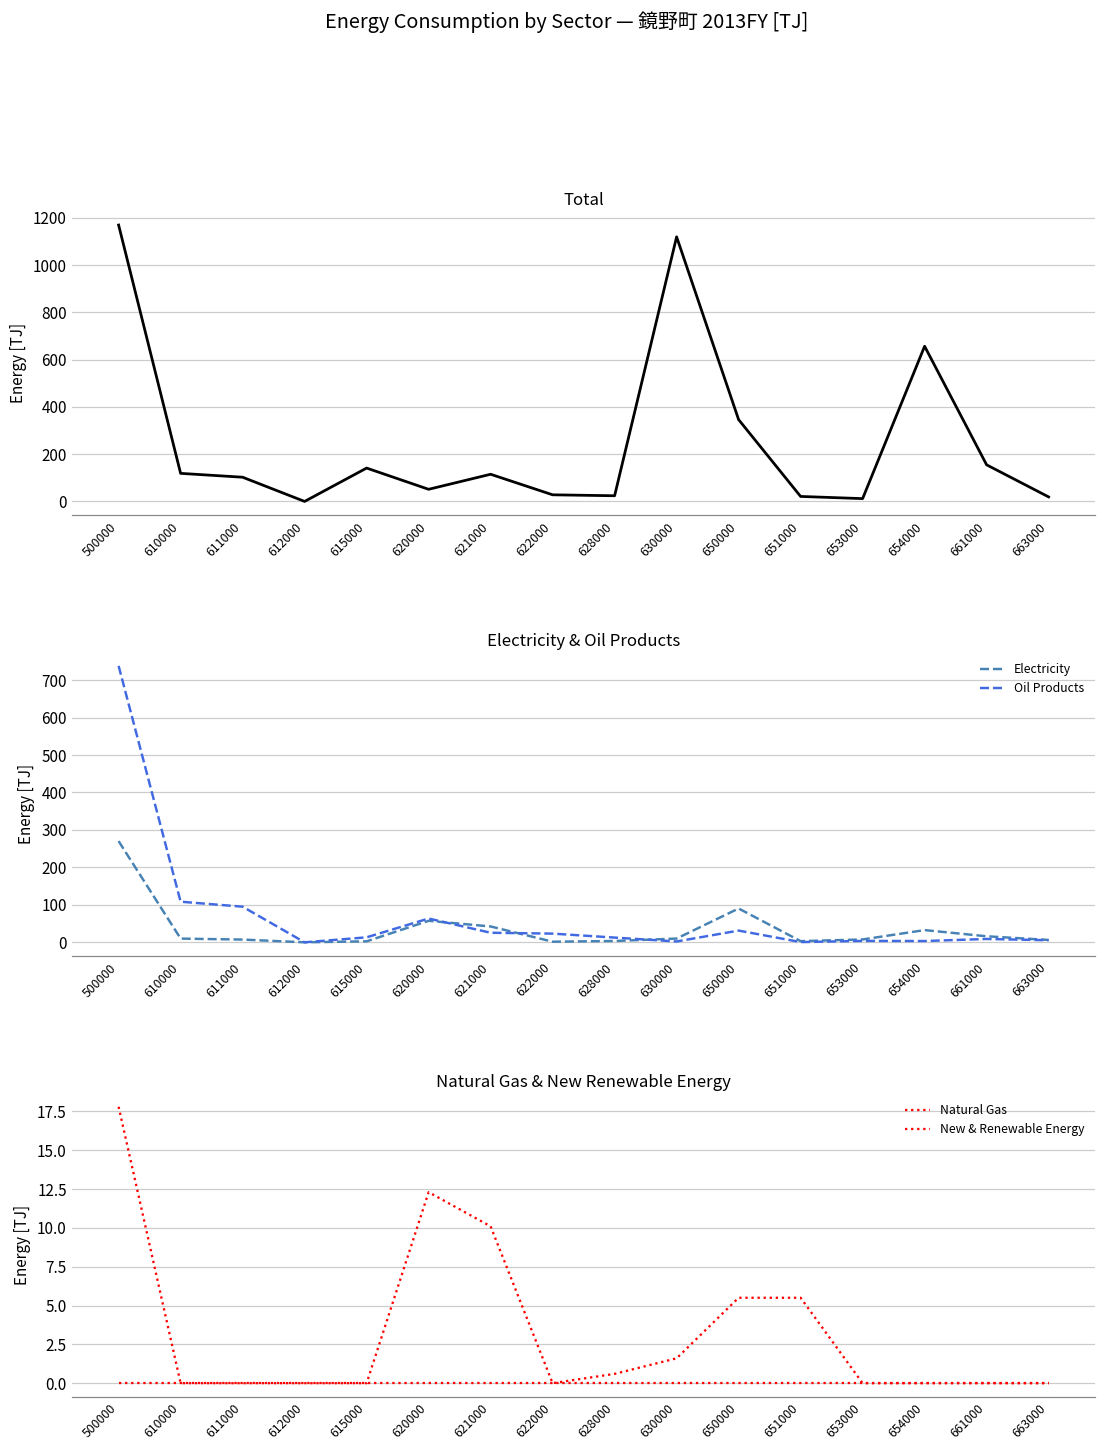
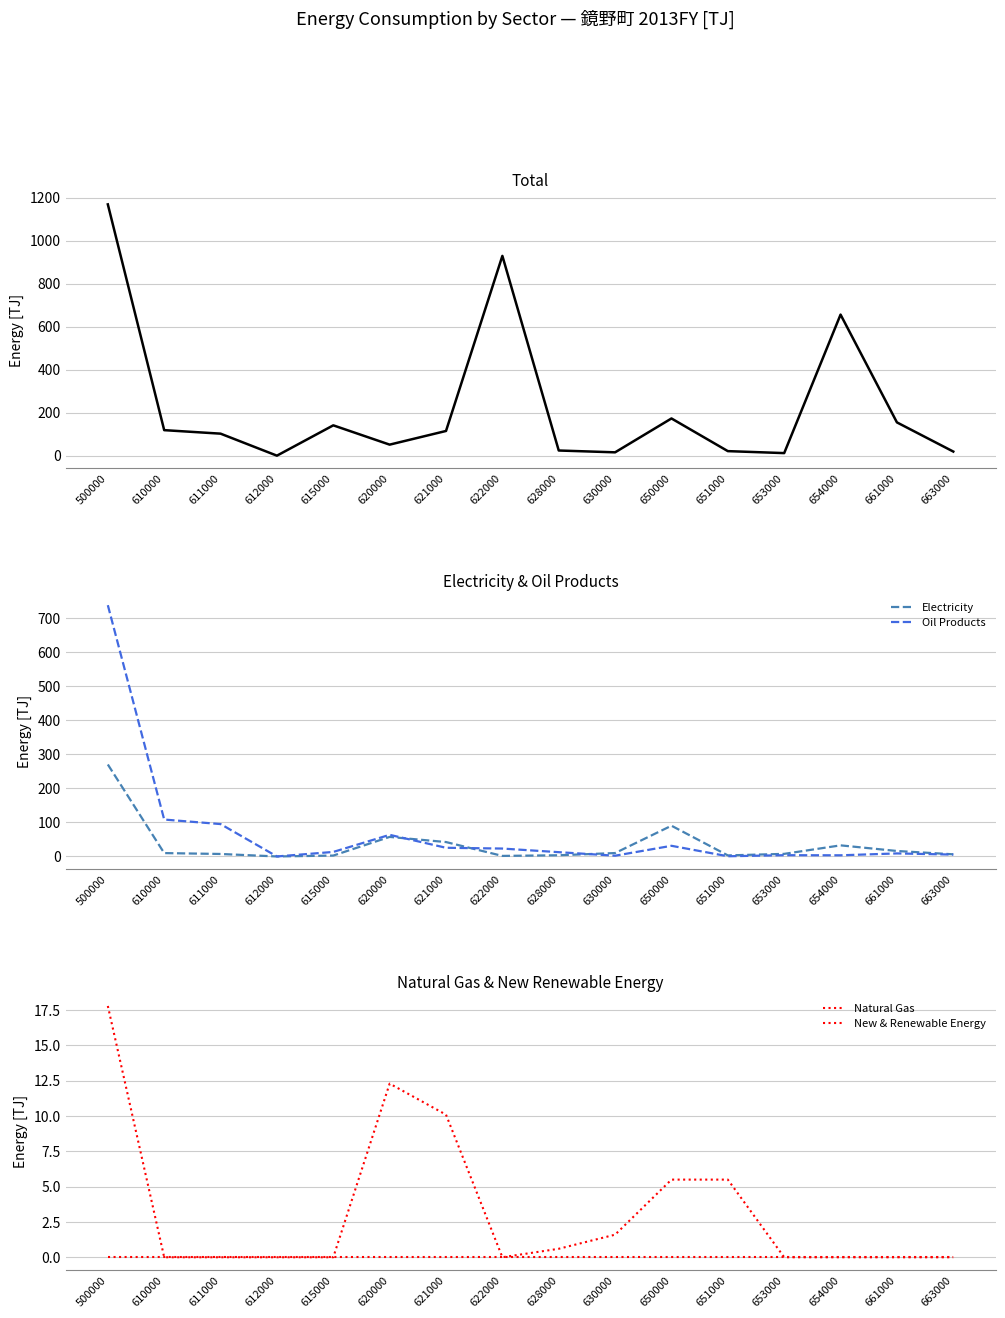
  {
    "Total": {
      "500000": 1170,
      "610000": 120,
      "611000": 100,
      "612000": 0,
      "615000": 140,
      "620000": 50,
      "621000": 110,
-     "622000": 30,
+     "622000": 930,
      "628000": 20,
-     "630000": 1120,
-     "650000": 350,
+     "630000": 20,
+     "650000": 170,
      "651000": 20,
      "653000": 10,
      "654000": 660,
      "661000": 150,
      "663000": 20
    }
  }
